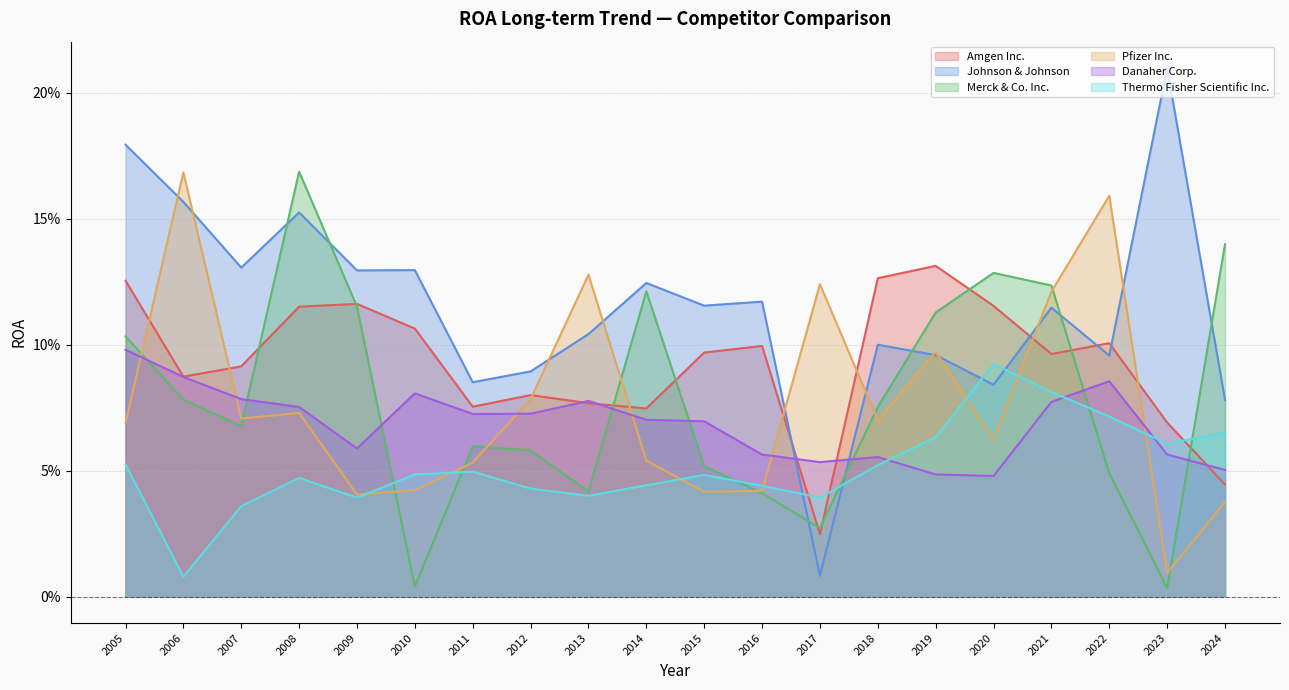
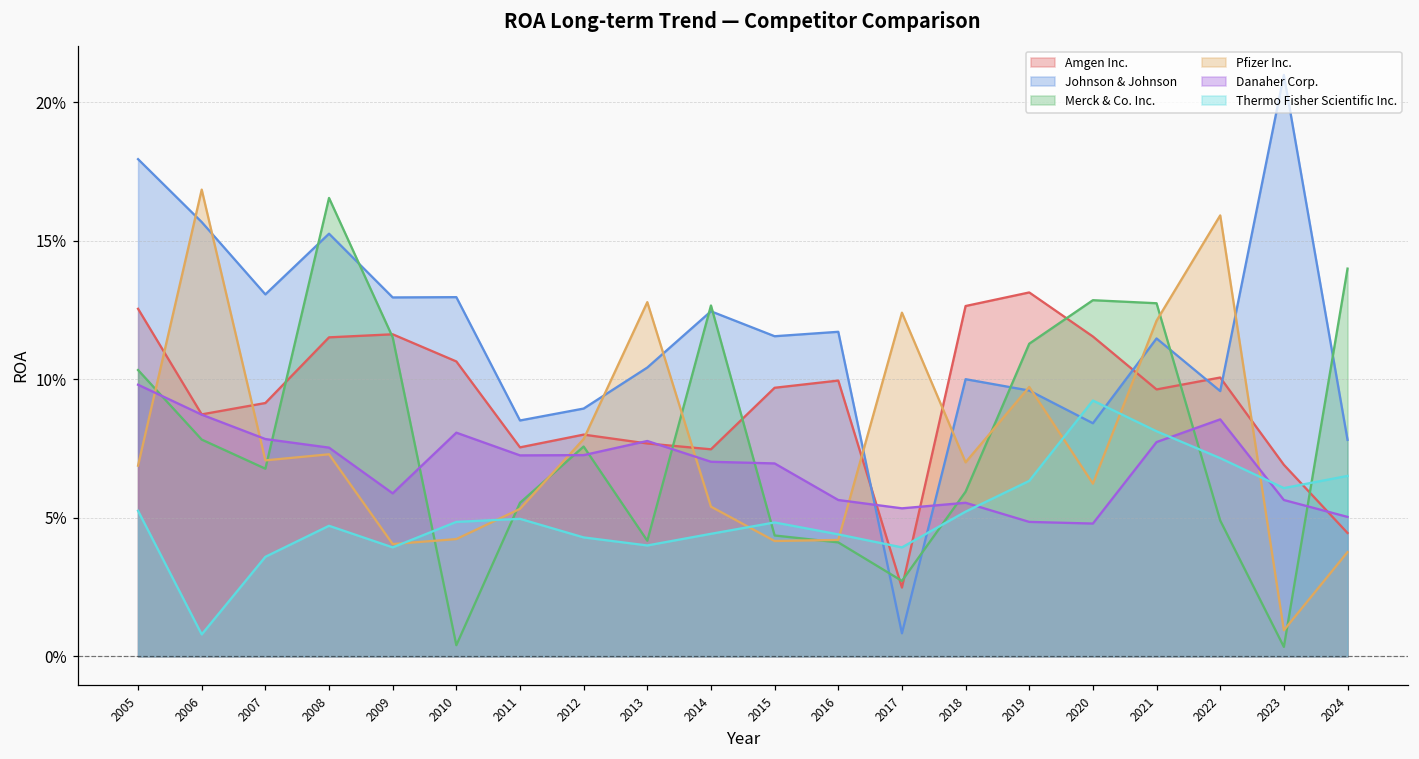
  {
    "Merck & Co. Inc.": {
      "2005": "10.3%",
      "2006": "7.8%",
      "2007": "6.8%",
-     "2008": "16.9%",
+     "2008": "16.5%",
      "2009": "11.5%",
      "2010": "0.4%",
-     "2011": "6.0%",
-     "2012": "5.8%",
+     "2011": "5.5%",
+     "2012": "7.6%",
      "2013": "4.2%",
-     "2014": "12.1%",
-     "2015": "5.2%",
+     "2014": "12.7%",
+     "2015": "4.4%",
      "2017": "2.7%",
-     "2018": "7.5%",
+     "2018": "5.9%",
      "2019": "11.3%",
      "2020": "12.9%",
-     "2021": "12.4%",
+     "2021": "12.7%",
      "2022": "4.9%",
      "2023": "0.3%",
      "2024": "14.0%"
    }
  }
